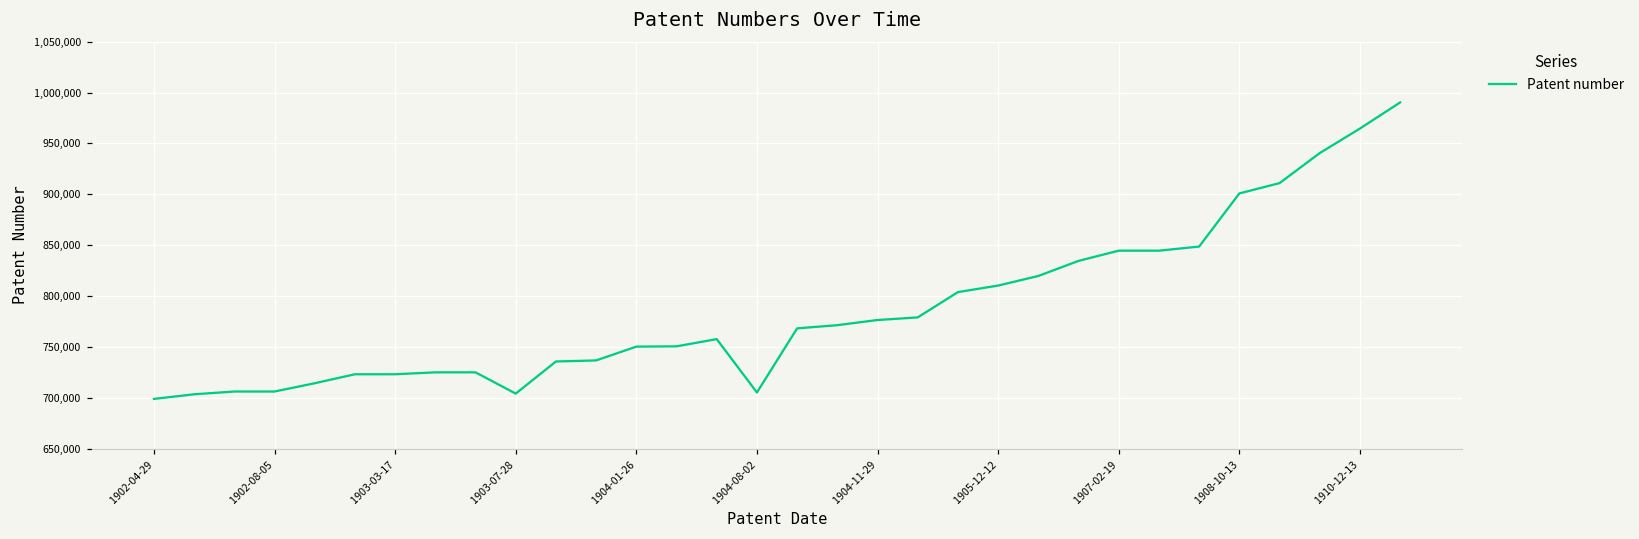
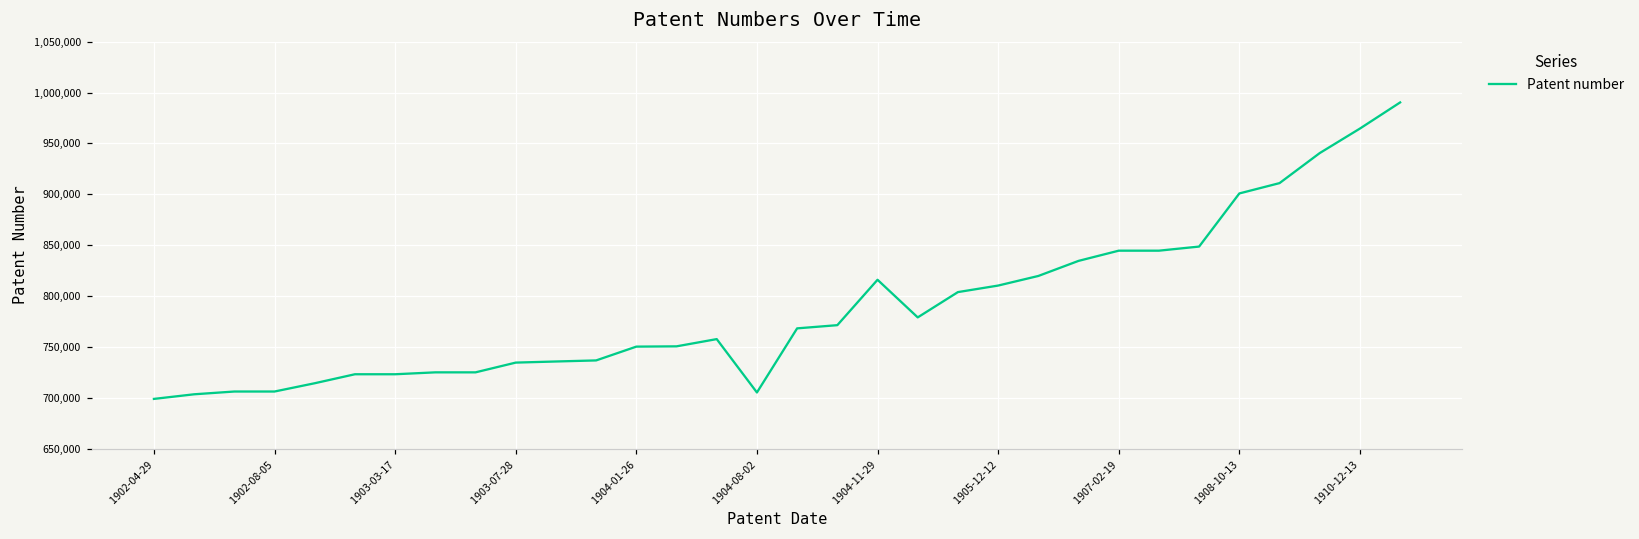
  {
    "1902-04-29": "700,000",
-   "1903-07-28": "700,000",
+   "1903-07-28": "730,000",
    "1904-08-02": "710,000",
-   "1904-11-29": "780,000",
+   "1904-11-29": "820,000",
    "1905-12-12": "810,000",
    "1908-10-13": "900,000",
    "1910-12-13": "960,000"
  }
